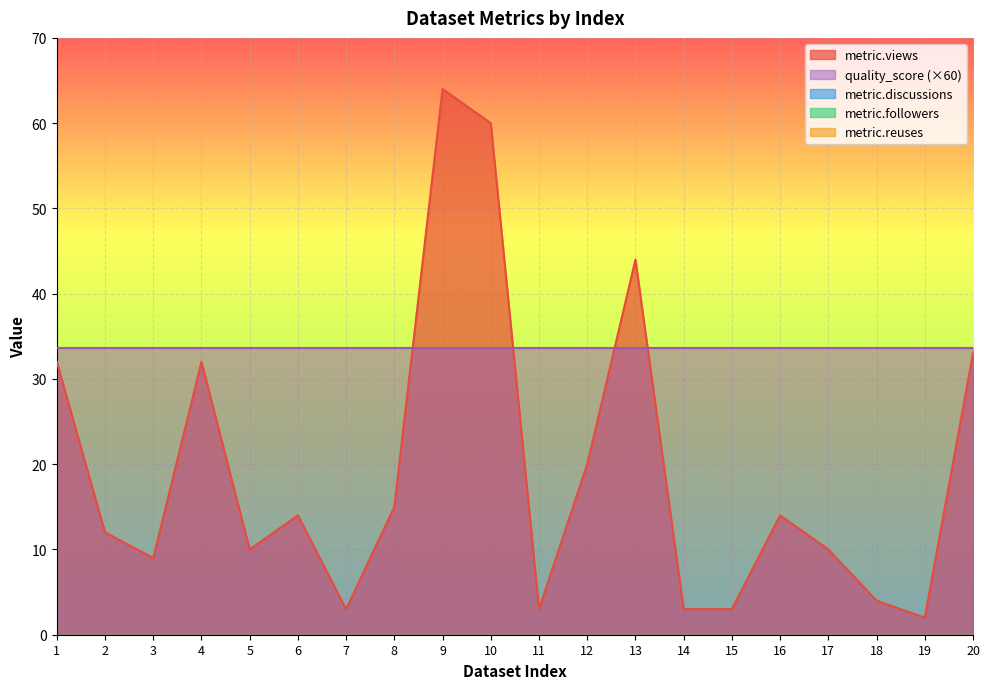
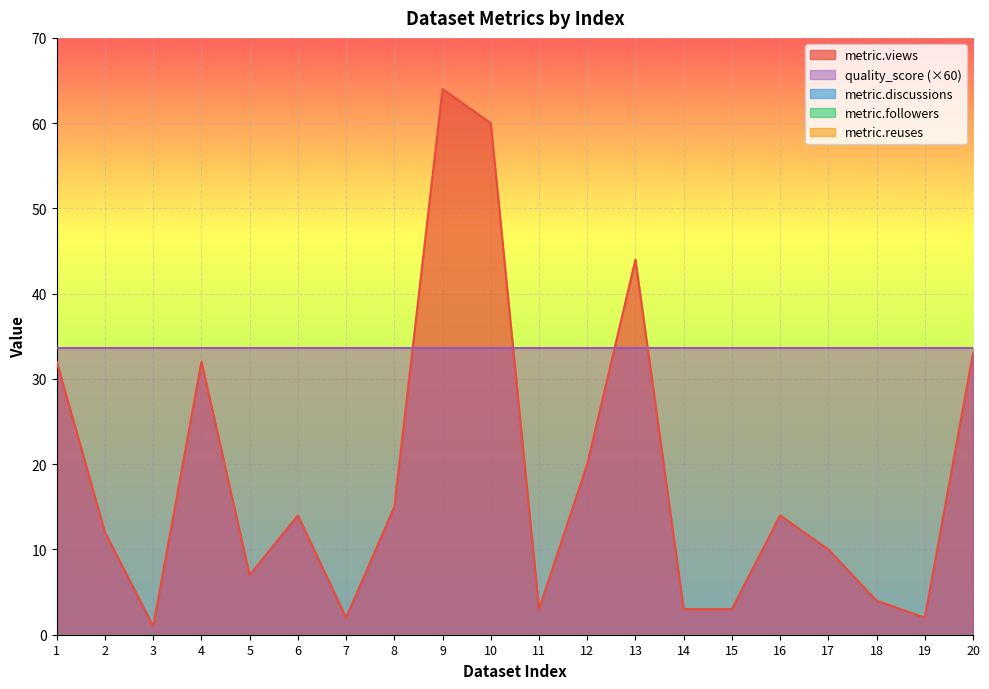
  {
    "metric.views": {
      "1": 32,
      "2": 12,
-     "3": 9,
+     "3": 1,
      "4": 32,
-     "5": 10,
+     "5": 7,
      "6": 14,
-     "7": 3,
+     "7": 2,
      "8": 15,
      "9": 64,
      "10": 60,
      "11": 3,
      "12": 20,
      "13": 44,
      "14": 3,
      "15": 3,
      "16": 14,
      "17": 10,
      "18": 4,
      "19": 2,
      "20": 33
    },
    "quality_score (×60)": {
      "1": 34,
      "2": 34,
      "3": 34,
      "4": 34,
      "5": 34,
      "6": 34,
      "7": 34,
      "8": 34,
      "9": 34,
      "10": 34,
      "11": 34,
      "12": 34,
      "13": 34,
      "14": 34,
      "15": 34,
      "16": 34,
      "17": 34,
      "18": 34,
      "19": 34,
      "20": 34
    },
    "metric.reuses": {
      "1": 0,
      "2": 0,
      "3": 0,
      "4": 0,
      "5": 0,
      "6": 0,
      "7": 0,
      "8": 0,
      "9": 0,
      "10": 0,
      "11": 0,
      "12": 0,
      "13": 0,
      "14": 0,
      "15": 0,
      "16": 0,
      "17": 0,
      "18": 0,
      "19": 0,
      "20": 0
    }
  }
